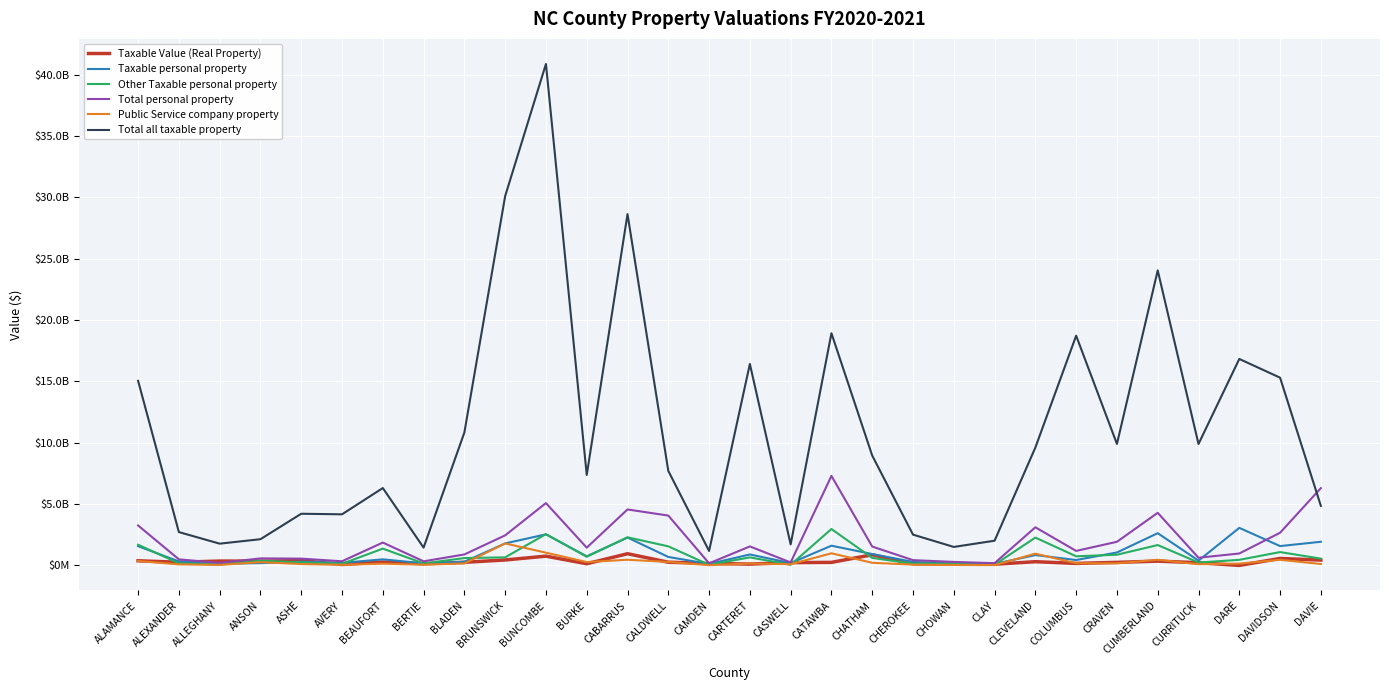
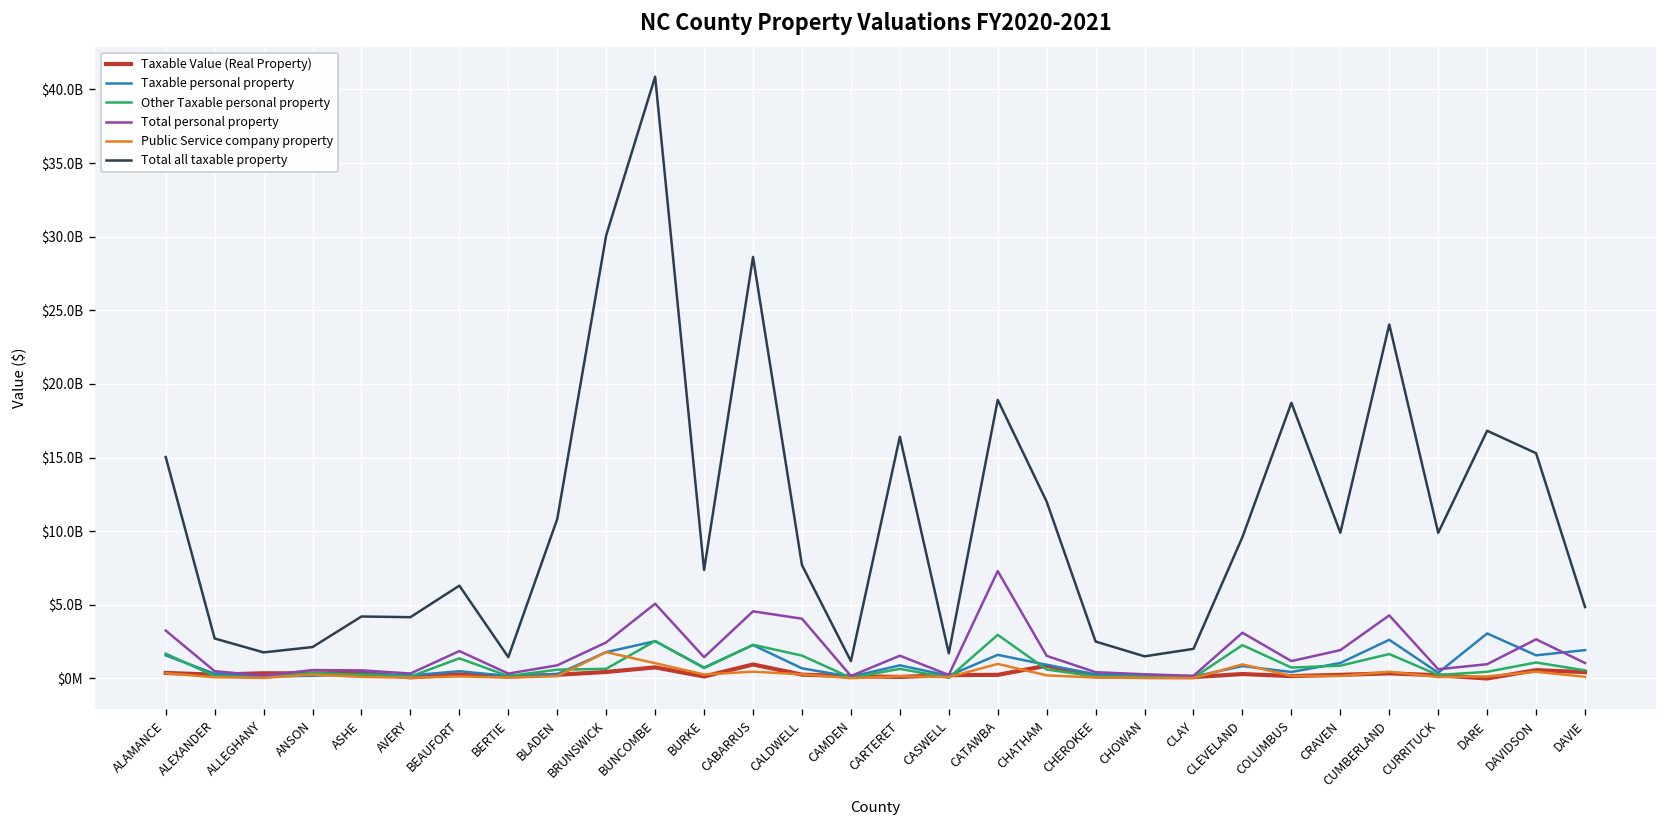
  {
    "Taxable Value (Real Property)": {
      "BRUNSWICK": "$400000000",
      "BUNCOMBE": "$800000000",
      "CABARRUS": "$1000000000",
      "CATAWBA": "$200000000",
      "CLEVELAND": "$300000000"
    },
    "Taxable personal property": {
      "BEAUFORT": "$500000000",
      "CALDWELL": "$700000000",
      "CARTERET": "$900000000",
      "CATAWBA": "$1600000000",
      "COLUMBUS": "$400000000",
      "CUMBERLAND": "$2600000000",
      "DARE": "$3100000000",
      "DAVIDSON": "$1600000000",
      "DAVIE": "$1900000000"
    },
    "Other Taxable personal property": {
      "BEAUFORT": "$1400000000",
      "BLADEN": "$600000000",
      "BRUNSWICK": "$700000000",
      "CALDWELL": "$1600000000",
      "CARTERET": "$700000000",
      "CATAWBA": "$3000000000",
      "CHATHAM": "$600000000",
      "CLEVELAND": "$2300000000",
      "COLUMBUS": "$700000000",
      "CUMBERLAND": "$1700000000",
      "DARE": "$500000000",
      "DAVIDSON": "$1100000000"
    },
    "Total personal property": {
      "ALAMANCE": "$3300000000",
      "BEAUFORT": "$1900000000",
      "BLADEN": "$900000000",
      "BRUNSWICK": "$2400000000",
      "BUNCOMBE": "$5100000000",
      "BURKE": "$1400000000",
      "CABARRUS": "$4600000000",
      "CALDWELL": "$4100000000",
      "CARTERET": "$1500000000",
      "CATAWBA": "$7300000000",
      "CHATHAM": "$1500000000",
      "CLEVELAND": "$3100000000",
      "COLUMBUS": "$1200000000",
      "CRAVEN": "$1900000000",
      "CUMBERLAND": "$4300000000",
      "CURRITUCK": "$600000000",
      "DARE": "$1000000000",
      "DAVIDSON": "$2700000000",
-     "DAVIE": "$6300000000"
+     "DAVIE": "$1000000000"
    },
    "Public Service company property": {
      "BUNCOMBE": "$1000000000",
      "CABARRUS": "$500000000",
      "CATAWBA": "$1000000000",
      "CHATHAM": "$200000000",
      "DAVIE": "$100000000"
    },
    "Total all taxable property": {
      "ALAMANCE": "$15000000000",
      "ALEXANDER": "$2700000000",
      "ALLEGHANY": "$1800000000",
      "ANSON": "$2100000000",
      "ASHE": "$4200000000",
      "AVERY": "$4200000000",
      "BEAUFORT": "$6300000000",
      "BERTIE": "$1400000000",
      "BLADEN": "$10800000000",
      "BRUNSWICK": "$30100000000",
      "BUNCOMBE": "$40900000000",
      "BURKE": "$7400000000",
      "CABARRUS": "$28600000000",
      "CALDWELL": "$7700000000",
      "CAMDEN": "$1200000000",
      "CARTERET": "$16400000000",
      "CASWELL": "$1700000000",
      "CATAWBA": "$18900000000",
-     "CHATHAM": "$8900000000",
+     "CHATHAM": "$12000000000",
      "CHEROKEE": "$2500000000",
      "CHOWAN": "$1500000000",
      "CLAY": "$2000000000",
      "CLEVELAND": "$9600000000",
      "COLUMBUS": "$18700000000",
      "CRAVEN": "$9900000000",
      "CUMBERLAND": "$24000000000",
      "CURRITUCK": "$9900000000",
      "DARE": "$16800000000",
      "DAVIDSON": "$15300000000",
      "DAVIE": "$4900000000"
    }
  }
